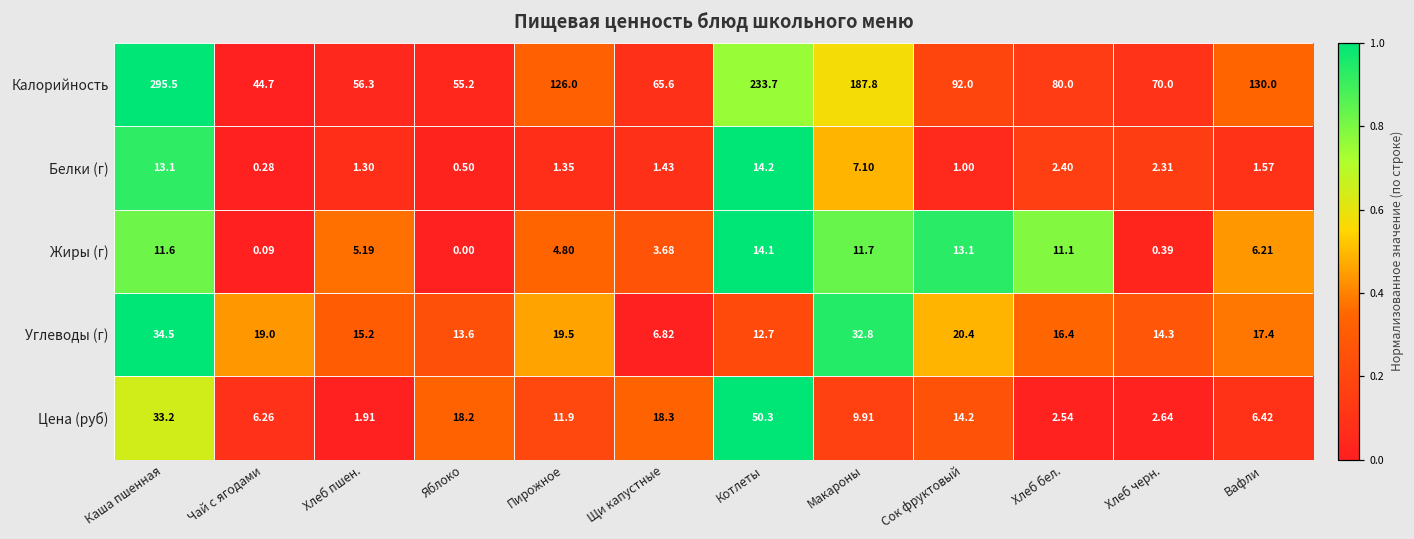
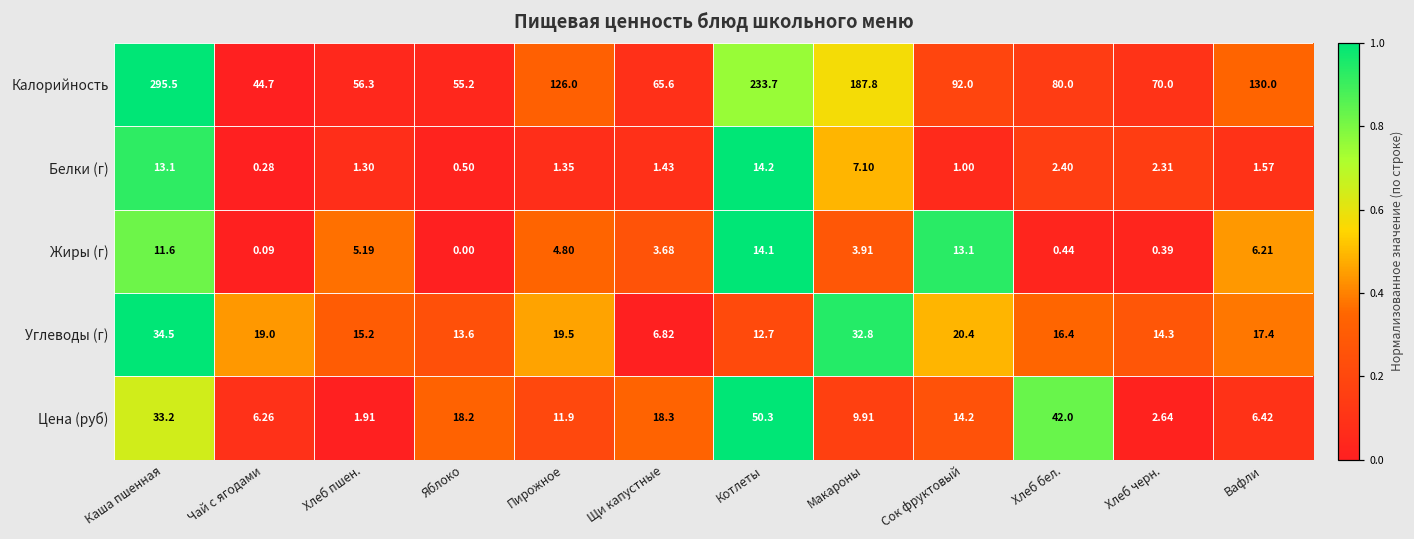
  {
    "Калорийность": {
      "Каша пшенная": 295.5,
      "Чай с ягодами": 44.7,
      "Хлеб пшен.": 56.3,
      "Яблоко": 55.2,
      "Пирожное": 126.0,
      "Щи капустные": 65.6,
      "Котлеты": 233.7,
      "Макароны": 187.8,
      "Сок фруктовый": 92.0,
      "Хлеб бел.": 80.0,
      "Хлеб черн.": 70.0,
      "Вафли": 130.0
    },
    "Белки (г)": {
      "Каша пшенная": 13.1,
      "Чай с ягодами": 0.28,
      "Хлеб пшен.": 1.30,
      "Яблоко": 0.50,
      "Пирожное": 1.35,
      "Щи капустные": 1.43,
      "Котлеты": 14.2,
      "Макароны": 7.10,
      "Сок фруктовый": 1.00,
      "Хлеб бел.": 2.40,
      "Хлеб черн.": 2.31,
      "Вафли": 1.57
    },
    "Жиры (г)": {
      "Каша пшенная": 11.6,
      "Чай с ягодами": 0.09,
      "Хлеб пшен.": 5.19,
      "Яблоко": 0.00,
      "Пирожное": 4.80,
      "Щи капустные": 3.68,
      "Котлеты": 14.1,
-     "Макароны": 11.7,
+     "Макароны": 3.91,
      "Сок фруктовый": 13.1,
-     "Хлеб бел.": 11.1,
+     "Хлеб бел.": 0.44,
      "Хлеб черн.": 0.39,
      "Вафли": 6.21
    },
    "Углеводы (г)": {
      "Каша пшенная": 34.5,
      "Чай с ягодами": 19.0,
      "Хлеб пшен.": 15.2,
      "Яблоко": 13.6,
      "Пирожное": 19.5,
      "Щи капустные": 6.82,
      "Котлеты": 12.7,
      "Макароны": 32.8,
      "Сок фруктовый": 20.4,
      "Хлеб бел.": 16.4,
      "Хлеб черн.": 14.3,
      "Вафли": 17.4
    },
    "Цена (руб)": {
      "Каша пшенная": 33.2,
      "Чай с ягодами": 6.26,
      "Хлеб пшен.": 1.91,
      "Яблоко": 18.2,
      "Пирожное": 11.9,
      "Щи капустные": 18.3,
      "Котлеты": 50.3,
      "Макароны": 9.91,
      "Сок фруктовый": 14.2,
-     "Хлеб бел.": 2.54,
+     "Хлеб бел.": 42.0,
      "Хлеб черн.": 2.64,
      "Вафли": 6.42
    }
  }
